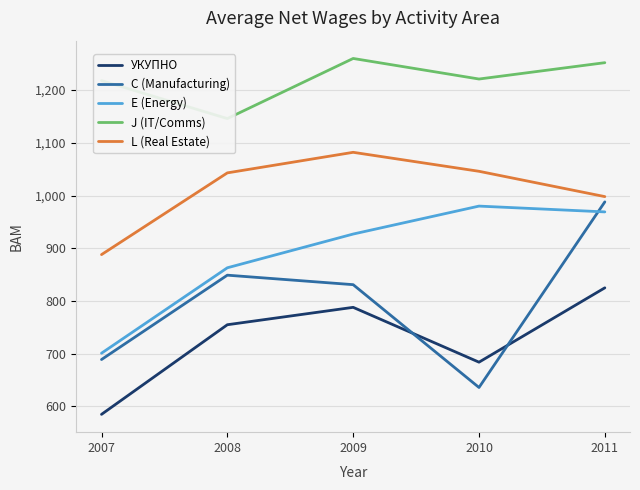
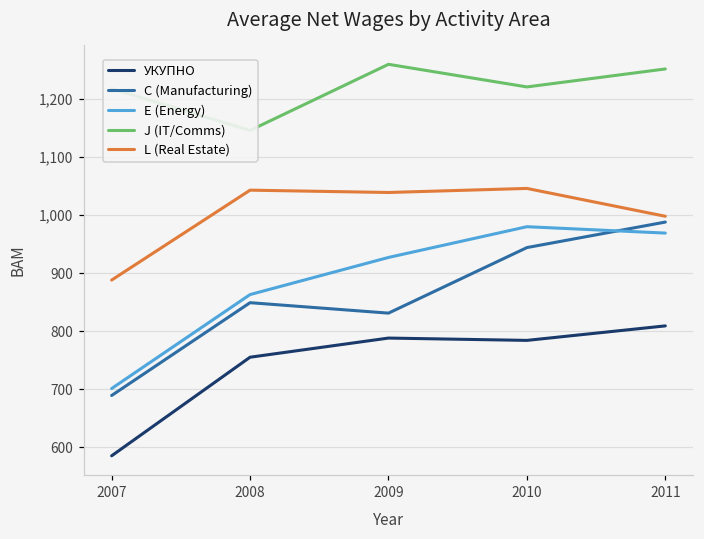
  {
    "УКУПНО": {
      "2007": "590",
      "2008": "760",
      "2009": "790",
-     "2010": "680",
-     "2011": "830"
+     "2010": "780",
+     "2011": "810"
    },
    "C (Manufacturing)": {
      "2007": "690",
      "2008": "850",
      "2009": "830",
-     "2010": "640",
+     "2010": "940",
      "2011": "990"
    },
    "E (Energy)": {
      "2007": "700",
      "2008": "860",
      "2009": "930",
      "2010": "980",
      "2011": "970"
    },
    "J (IT/Comms)": {
      "2009": "1,260",
      "2010": "1,220",
      "2011": "1,250"
    },
    "L (Real Estate)": {
      "2007": "890",
      "2008": "1,040",
-     "2009": "1,080",
+     "2009": "1,040",
      "2010": "1,050",
      "2011": "1,000"
    }
  }
